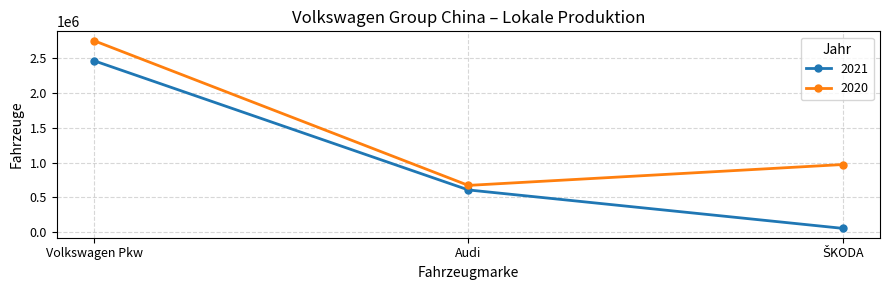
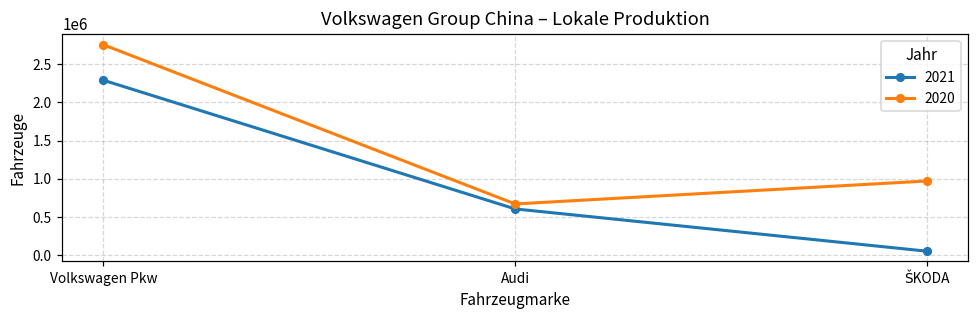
  {
    "2021": {
-     "Volkswagen Pkw": 2500000,
+     "Volkswagen Pkw": 2300000,
      "Audi": 600000,
      "ŠKODA": 100000
    },
    "2020": {
      "Volkswagen Pkw": 2800000,
      "Audi": 700000,
      "ŠKODA": 1000000
    }
  }
